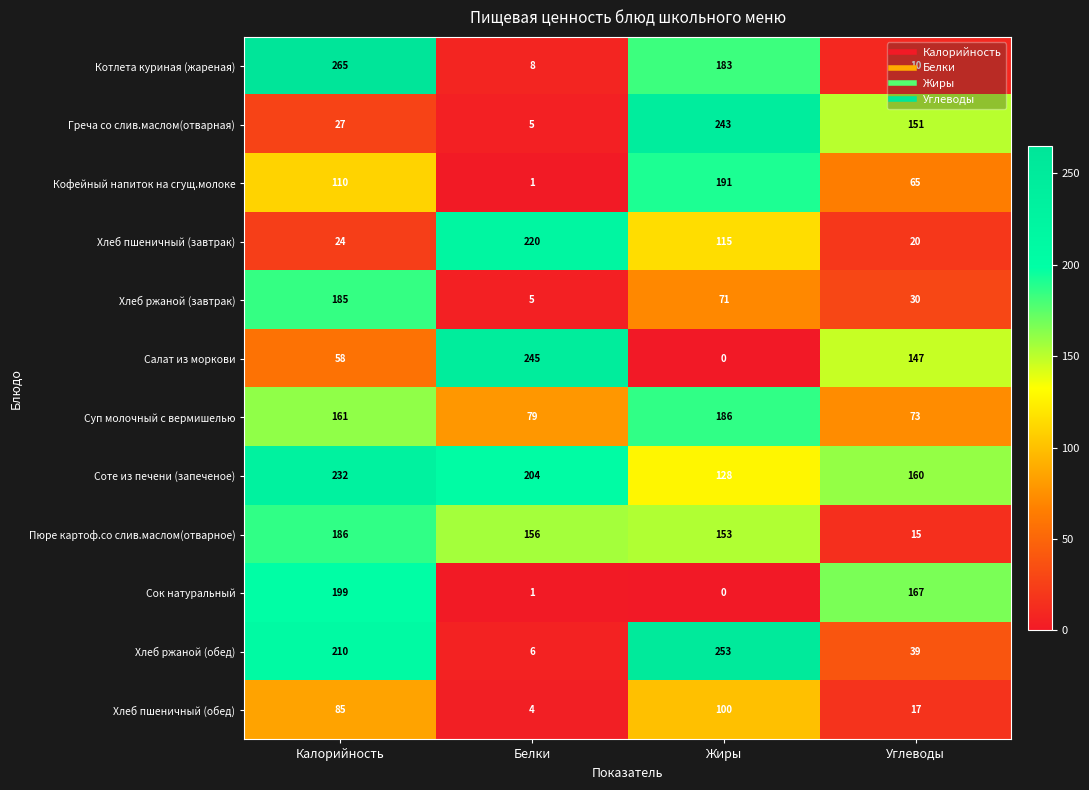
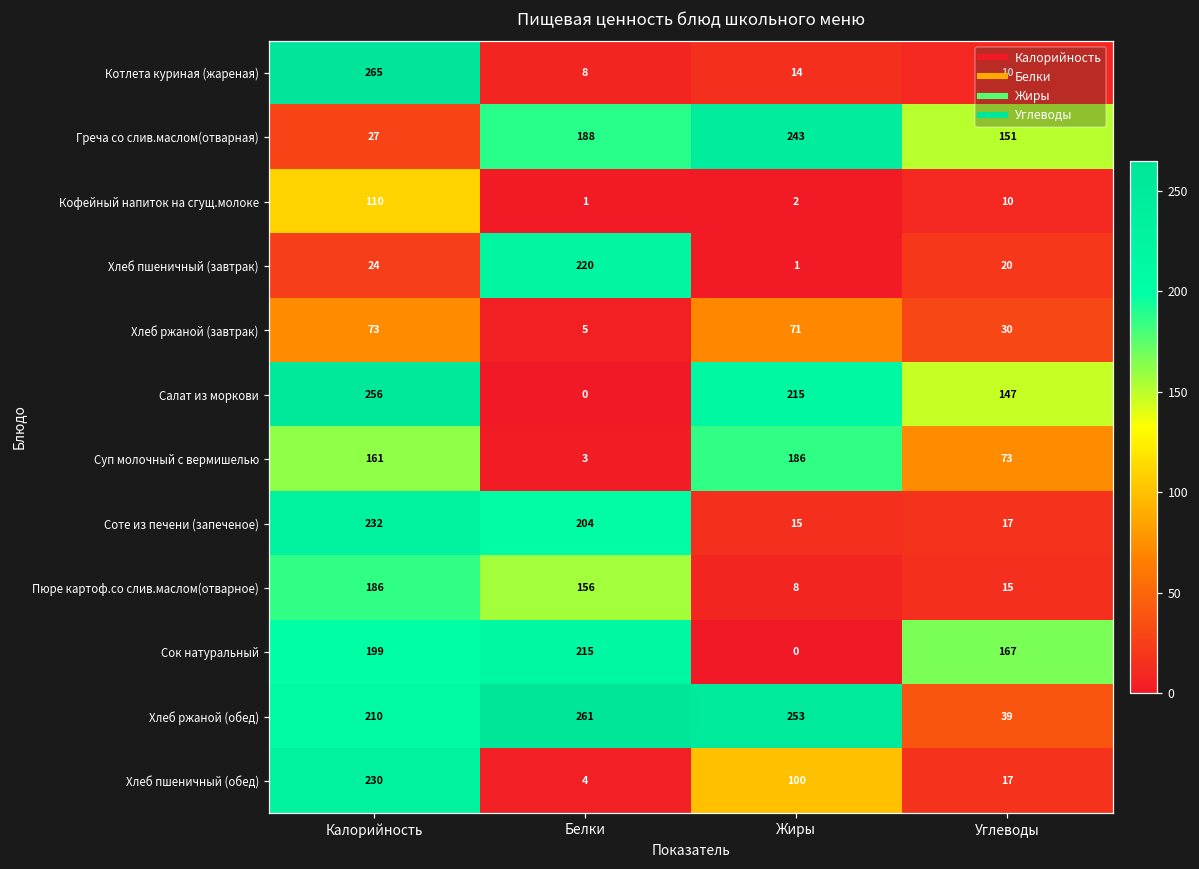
  {
    "Котлета куриная (жареная)": {
      "Калорийность": 265,
      "Белки": 8,
-     "Жиры": 183
+     "Жиры": 14
    },
    "Греча со слив.маслом(отварная)": {
      "Калорийность": 27,
-     "Белки": 5,
+     "Белки": 188,
      "Жиры": 243,
      "Углеводы": 151
    },
    "Кофейный напиток на сгущ.молоке": {
      "Калорийность": 110,
      "Белки": 1,
-     "Жиры": 191,
-     "Углеводы": 65
+     "Жиры": 2,
+     "Углеводы": 10
    },
    "Хлеб пшеничный (завтрак)": {
      "Калорийность": 24,
      "Белки": 220,
-     "Жиры": 115,
+     "Жиры": 1,
      "Углеводы": 20
    },
    "Хлеб ржаной (завтрак)": {
-     "Калорийность": 185,
+     "Калорийность": 73,
      "Белки": 5,
      "Жиры": 71,
      "Углеводы": 30
    },
    "Салат из моркови": {
-     "Калорийность": 58,
-     "Белки": 245,
-     "Жиры": 0,
+     "Калорийность": 256,
+     "Белки": 0,
+     "Жиры": 215,
      "Углеводы": 147
    },
    "Суп молочный с вермишелью": {
      "Калорийность": 161,
-     "Белки": 79,
+     "Белки": 3,
      "Жиры": 186,
      "Углеводы": 73
    },
    "Соте из печени (запеченое)": {
      "Калорийность": 232,
      "Белки": 204,
-     "Жиры": 128,
-     "Углеводы": 160
+     "Жиры": 15,
+     "Углеводы": 17
    },
    "Пюре картоф.со слив.маслом(отварное)": {
      "Калорийность": 186,
      "Белки": 156,
-     "Жиры": 153,
+     "Жиры": 8,
      "Углеводы": 15
    },
    "Сок натуральный": {
      "Калорийность": 199,
-     "Белки": 1,
+     "Белки": 215,
      "Жиры": 0,
      "Углеводы": 167
    },
    "Хлеб ржаной (обед)": {
      "Калорийность": 210,
-     "Белки": 6,
+     "Белки": 261,
      "Жиры": 253,
      "Углеводы": 39
    },
    "Хлеб пшеничный (обед)": {
-     "Калорийность": 85,
+     "Калорийность": 230,
      "Белки": 4,
      "Жиры": 100,
      "Углеводы": 17
    }
  }
